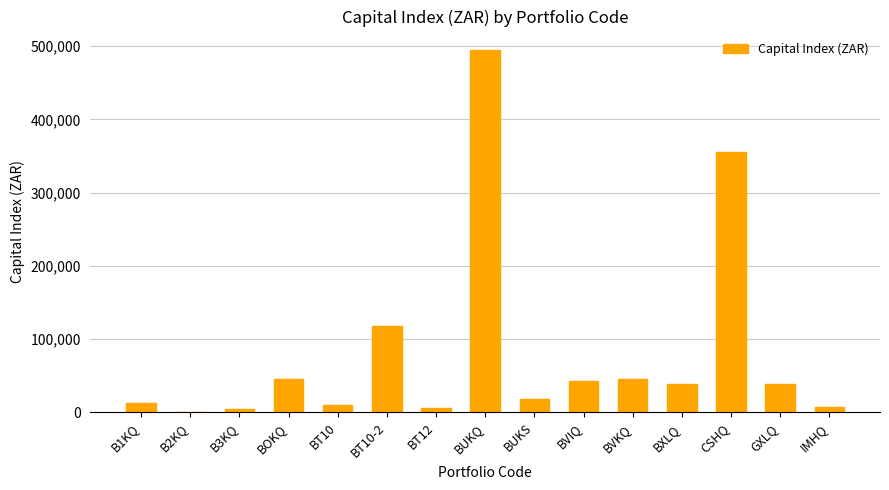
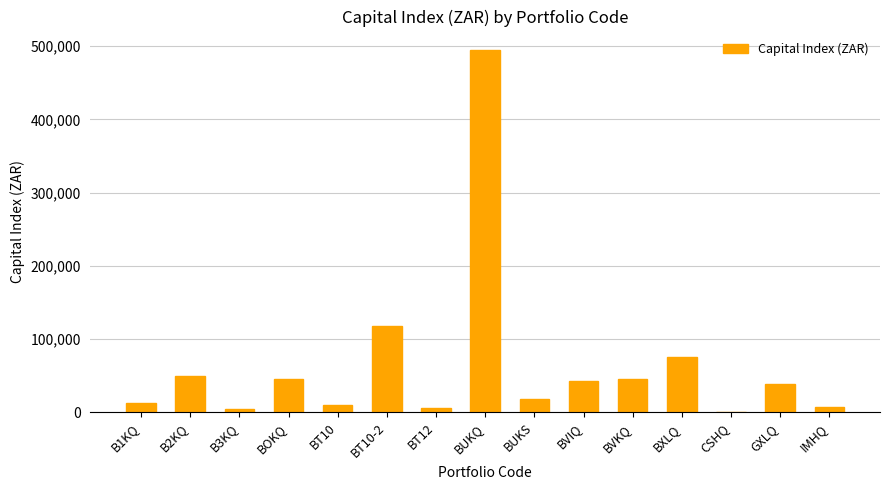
  {
    "B1KQ": "10,000",
-   "B2KQ": "0",
+   "B2KQ": "50,000",
    "B3KQ": "10,000",
    "BOKQ": "50,000",
    "BT10": "10,000",
    "BT10-2": "120,000",
    "BT12": "10,000",
    "BUKQ": "500,000",
    "BUKS": "20,000",
    "BVIQ": "40,000",
    "BVKQ": "50,000",
-   "BXLQ": "40,000",
-   "CSHQ": "360,000",
+   "BXLQ": "80,000",
+   "CSHQ": "0",
    "GXLQ": "40,000",
    "IMHQ": "10,000"
  }
